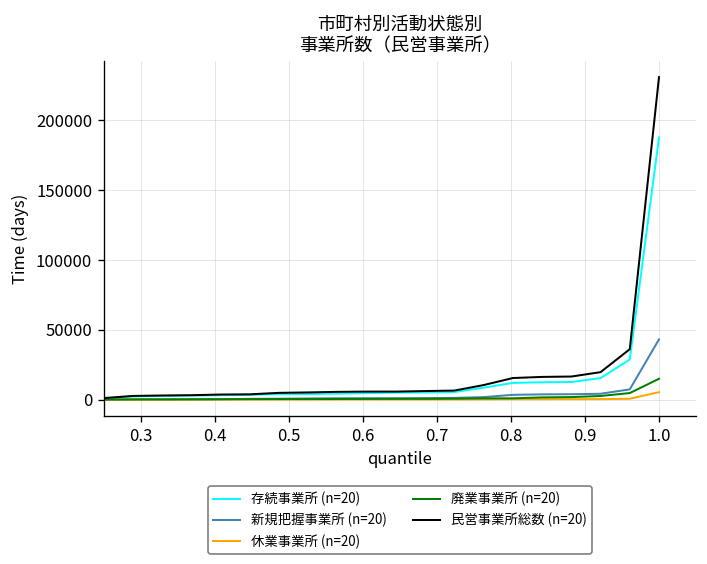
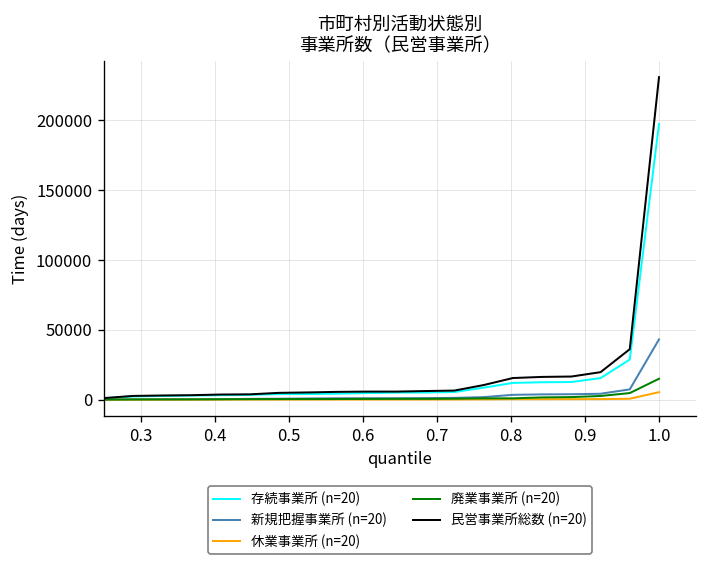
  {
    "存続事業所 (n=20)": {
-     "1.0": 188000
+     "1.0": 197000
    },
    "新規把握事業所 (n=20)": {
      "1.0": 43000
    },
    "休業事業所 (n=20)": {
      "1.0": 5000
    },
    "廃業事業所 (n=20)": {
      "1.0": 15000
    },
    "民営事業所総数 (n=20)": {
      "1.0": 231000
    }
  }
